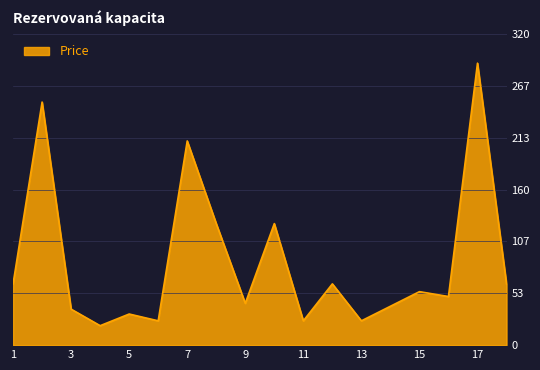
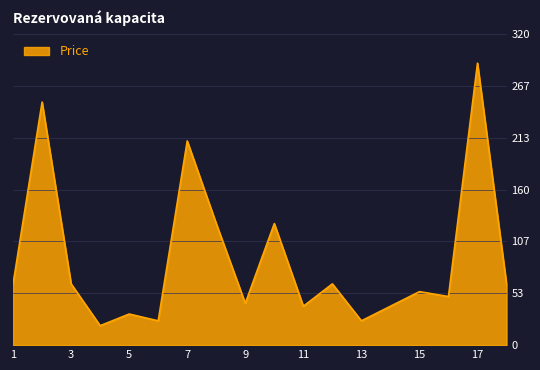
  {
    "1": 60,
-   "3": 40,
+   "3": 60,
    "5": 30,
    "7": 210,
    "9": 40,
-   "11": 30,
+   "11": 40,
    "13": 30,
    "15": 60,
    "17": 290
  }
